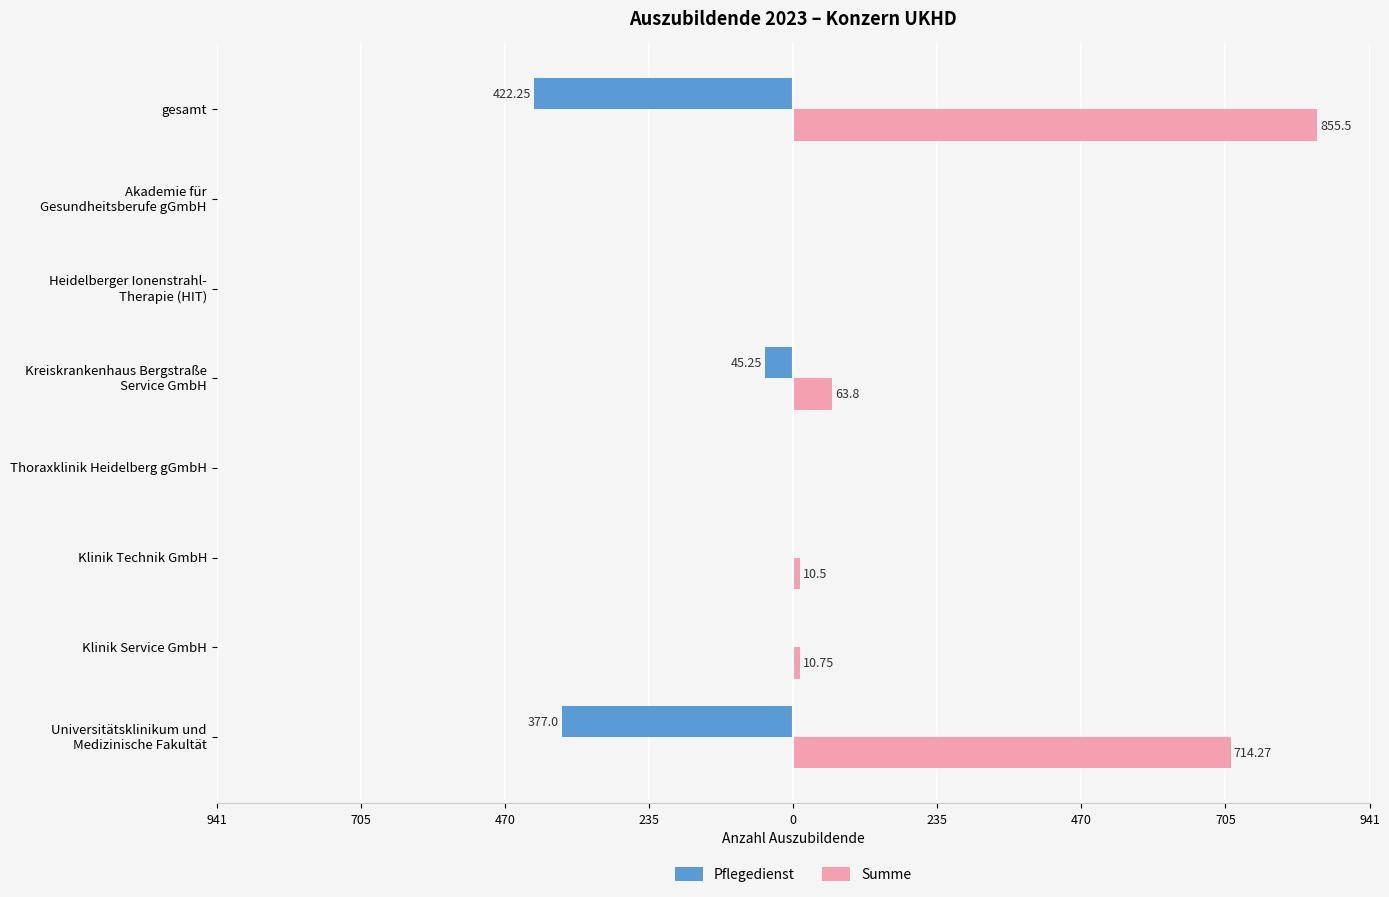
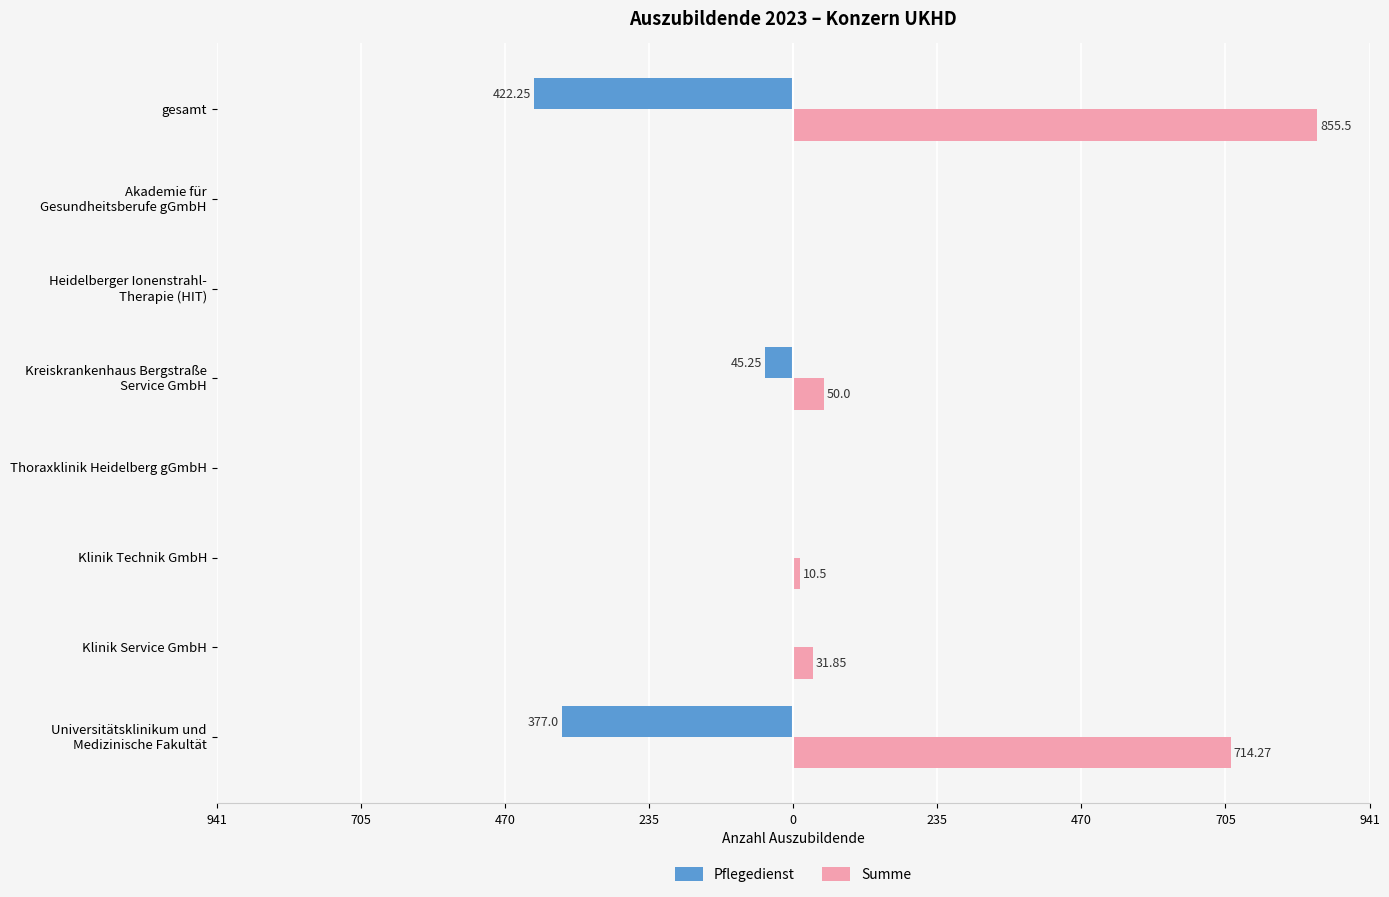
  {
    "Summe": {
      "gesamt": 855.5,
-     "Kreiskrankenhaus Bergstraße Service GmbH": 63.8,
+     "Kreiskrankenhaus Bergstraße Service GmbH": 50.0,
      "Klinik Technik GmbH": 10.5,
-     "Klinik Service GmbH": 10.75,
+     "Klinik Service GmbH": 31.85,
      "Universitätsklinikum und Medizinische Fakultät": 714.27
    }
  }
